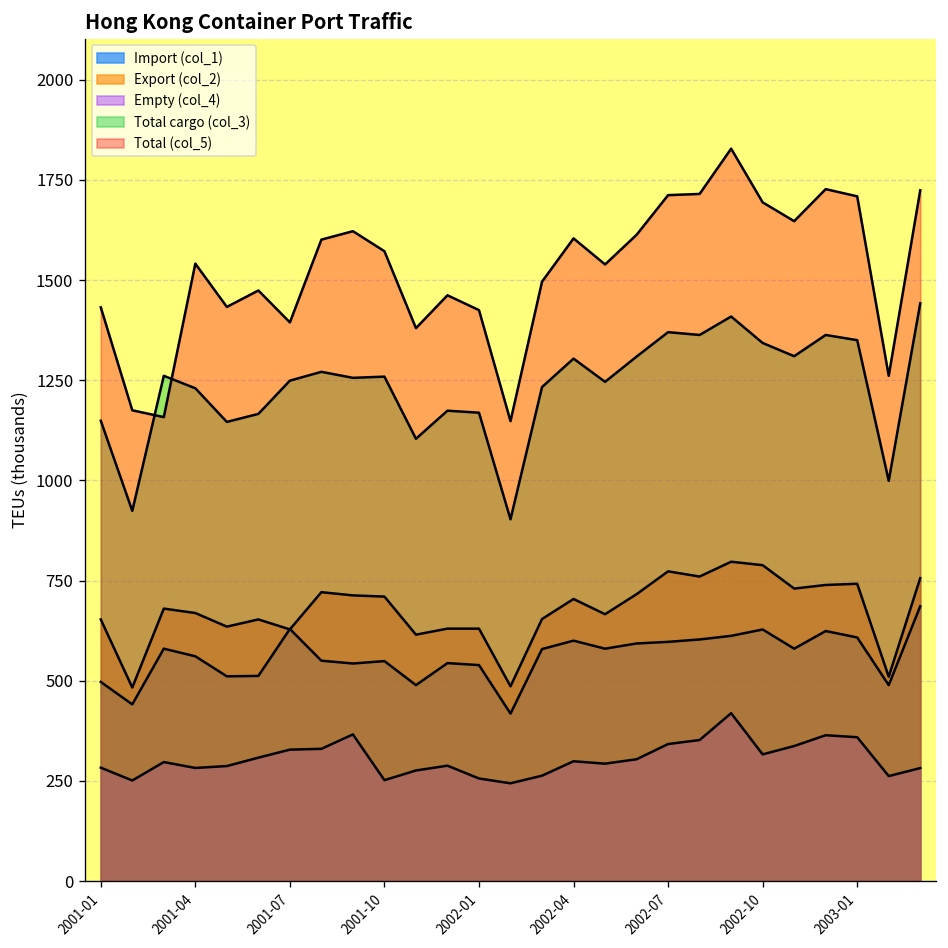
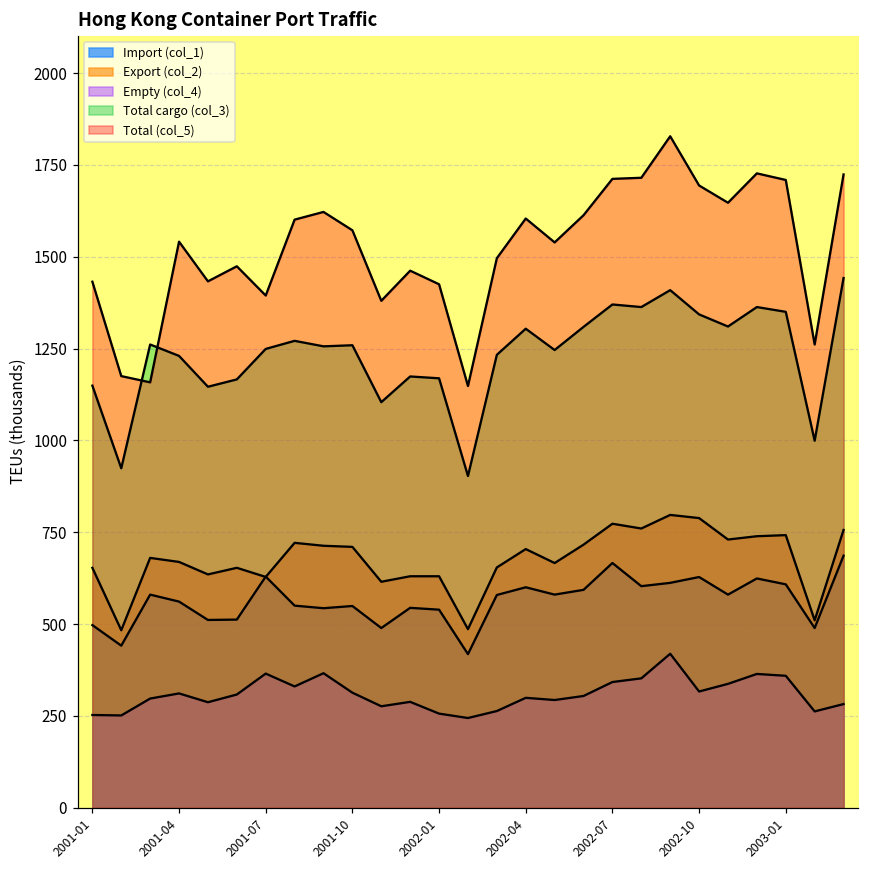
  {
    "Import (col_1)": {
      "2001-01": 500,
      "2001-04": 560,
      "2001-10": 550,
      "2002-01": 540,
      "2002-04": 600,
-     "2002-07": 600,
+     "2002-07": 670,
      "2002-10": 630,
      "2003-01": 610
    },
    "Export (col_2)": {
      "2001-01": 650,
      "2001-04": 670,
      "2001-10": 710,
      "2002-01": 630,
      "2002-04": 700,
      "2002-07": 770,
      "2002-10": 790,
      "2003-01": 740
    },
    "Empty (col_4)": {
-     "2001-01": 280,
-     "2001-04": 280,
-     "2001-07": 330,
-     "2001-10": 250,
+     "2001-01": 250,
+     "2001-04": 310,
+     "2001-07": 360,
+     "2001-10": 310,
      "2002-01": 260,
      "2002-04": 300,
      "2002-07": 340,
      "2002-10": 320,
      "2003-01": 360
    },
    "Total cargo (col_3)": {
      "2001-01": 1150,
      "2001-04": 1230,
      "2001-07": 1250,
      "2001-10": 1260,
      "2002-01": 1170,
      "2002-04": 1300,
      "2002-07": 1370,
      "2002-10": 1340,
      "2003-01": 1350
    },
    "Total (col_5)": {
      "2001-01": 1430,
      "2001-04": 1540,
      "2001-07": 1390,
      "2001-10": 1570,
      "2002-01": 1430,
      "2002-04": 1600,
      "2002-07": 1710,
      "2002-10": 1690,
      "2003-01": 1710
    }
  }
